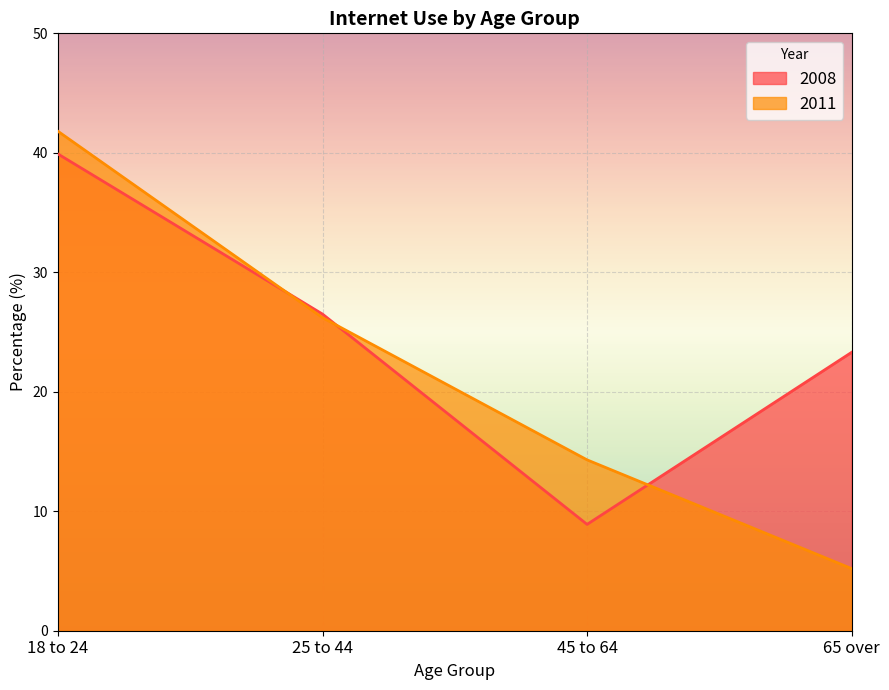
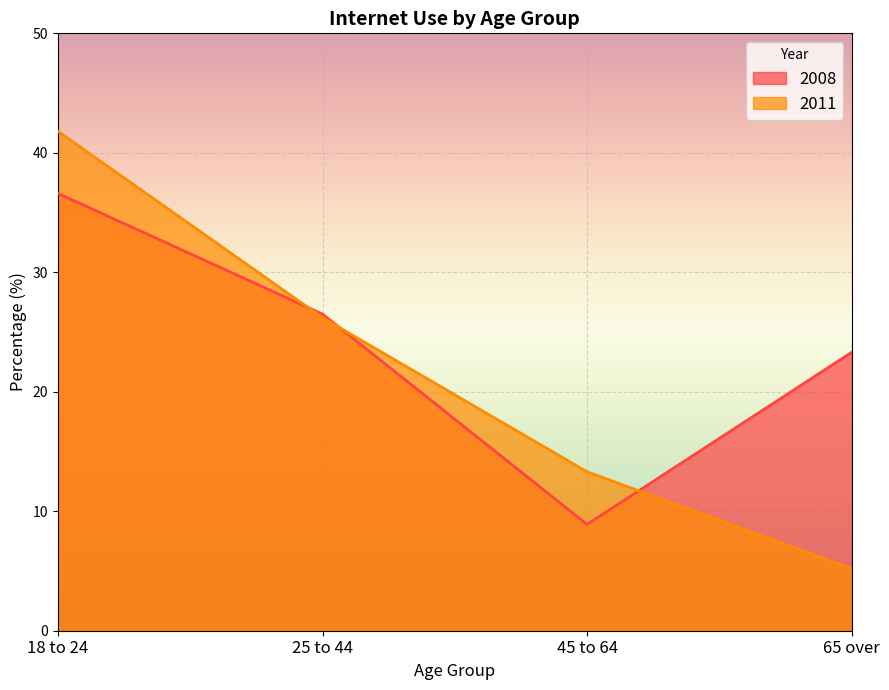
  {
    "2008": {
-     "18 to 24": 39.9,
+     "18 to 24": 36.6,
      "25 to 44": 26.5,
      "45 to 64": 8.9,
      "65 over": 23.3
    },
    "2011": {
      "18 to 24": 41.8,
      "25 to 44": 26.2,
-     "45 to 64": 14.3,
+     "45 to 64": 13.3,
      "65 over": 5.2
    }
  }
